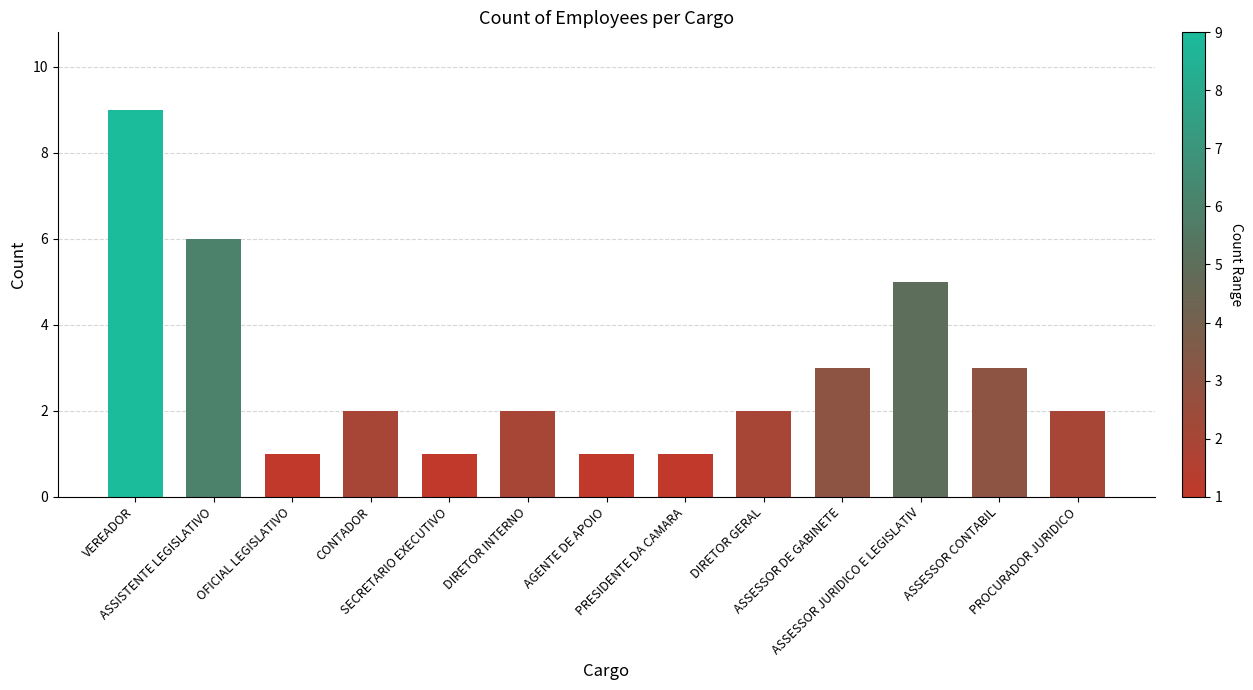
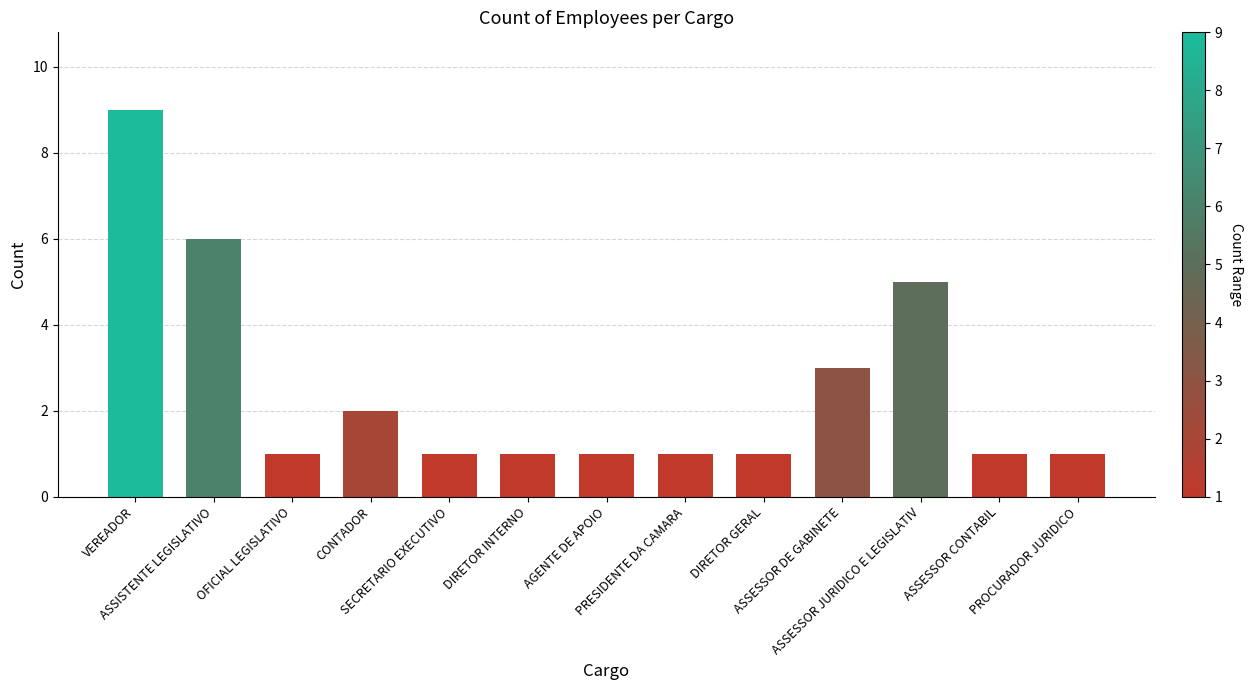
  {
    "VEREADOR": 9,
    "ASSISTENTE LEGISLATIVO": 6,
    "OFICIAL LEGISLATIVO": 1,
    "CONTADOR": 2,
    "SECRETARIO EXECUTIVO": 1,
-   "DIRETOR INTERNO": 2,
+   "DIRETOR INTERNO": 1,
    "AGENTE DE APOIO": 1,
    "PRESIDENTE DA CAMARA": 1,
-   "DIRETOR GERAL": 2,
+   "DIRETOR GERAL": 1,
    "ASSESSOR DE GABINETE": 3,
    "ASSESSOR JURIDICO E LEGISLATIV": 5,
-   "ASSESSOR CONTABIL": 3,
-   "PROCURADOR JURIDICO": 2
+   "ASSESSOR CONTABIL": 1,
+   "PROCURADOR JURIDICO": 1
  }
